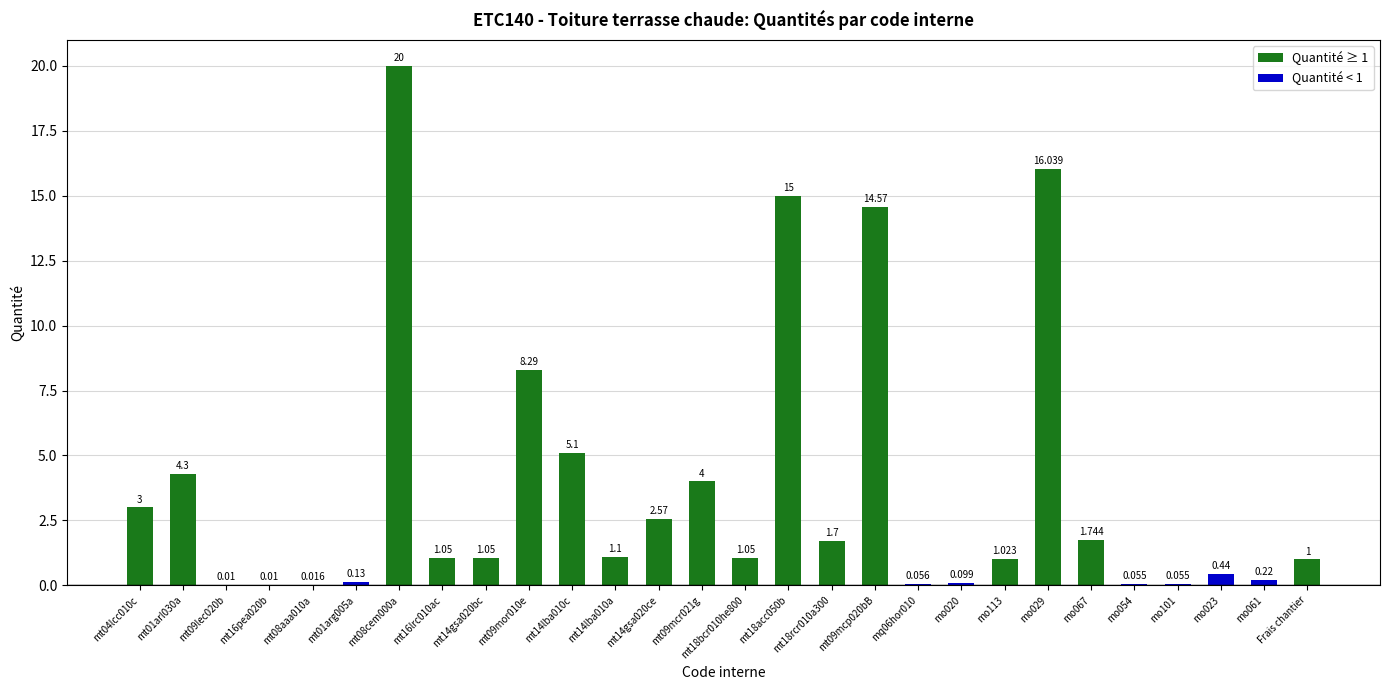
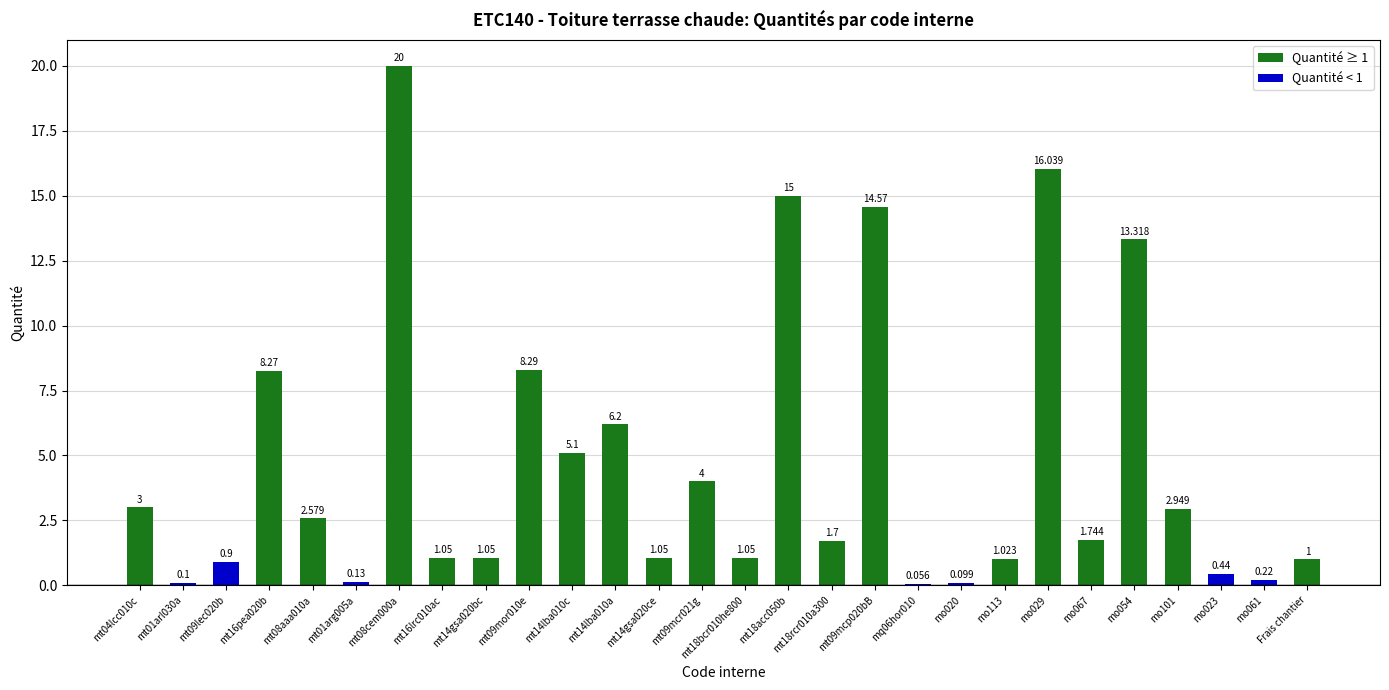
  {
    "mt04lcc010c": 3,
-   "mt01arl030a": 4.3,
-   "mt09lec020b": 0.01,
-   "mt16pea020b": 0.01,
-   "mt08aaa010a": 0.016,
+   "mt01arl030a": 0.1,
+   "mt09lec020b": 0.9,
+   "mt16pea020b": 8.27,
+   "mt08aaa010a": 2.579,
    "mt01arg005a": 0.13,
    "mt08cem000a": 20,
    "mt16lrc010ac": 1.05,
    "mt14gsa020bc": 1.05,
    "mt09mor010e": 8.29,
    "mt14lba010c": 5.1,
-   "mt14lba010a": 1.1,
-   "mt14gsa020ce": 2.57,
+   "mt14lba010a": 6.2,
+   "mt14gsa020ce": 1.05,
    "mt09mcr021g": 4,
    "mt18bcr010he800": 1.05,
    "mt18acc050b": 15,
    "mt18rcr010a300": 1.7,
    "mt09mcp020bB": 14.57,
    "mq06hor010": 0.056,
    "mo020": 0.099,
    "mo113": 1.023,
    "mo029": 16.039,
    "mo067": 1.744,
-   "mo054": 0.055,
-   "mo101": 0.055,
+   "mo054": 13.318,
+   "mo101": 2.949,
    "mo023": 0.44,
    "mo061": 0.22,
    "Frais chantier": 1
  }
